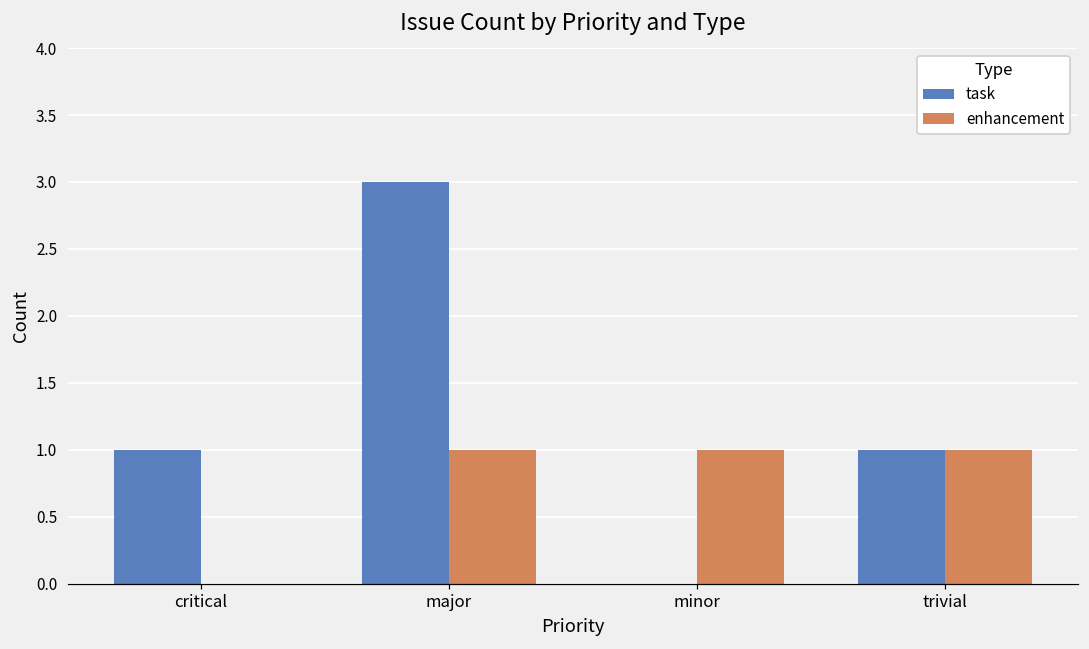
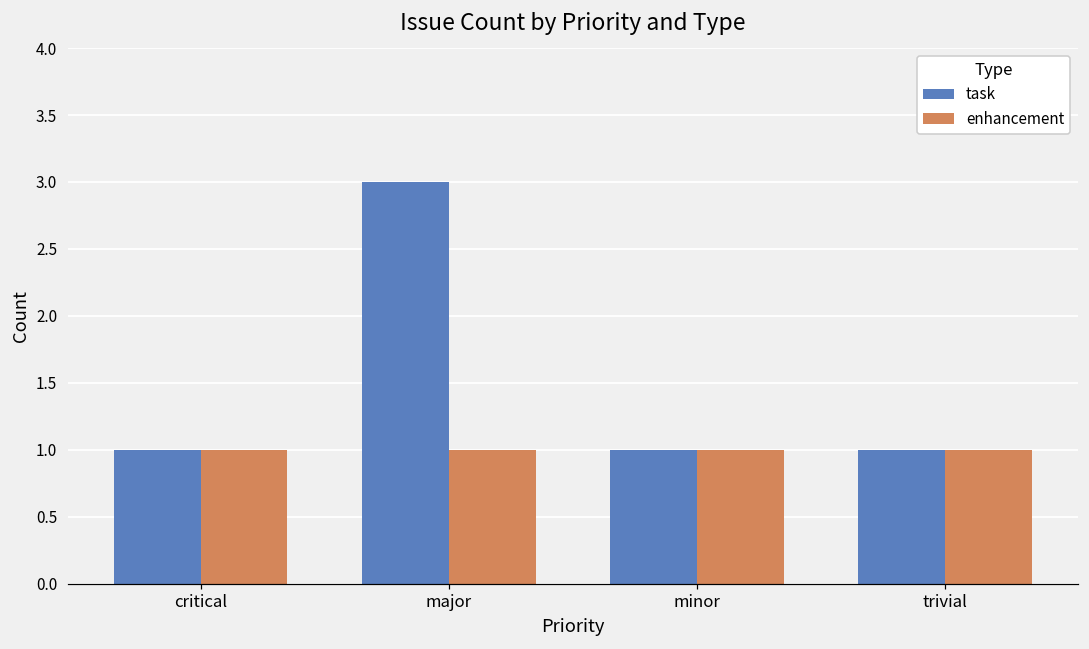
  {
    "task": {
      "critical": 1,
      "major": 3,
-     "minor": 0,
+     "minor": 1,
      "trivial": 1
    },
    "enhancement": {
-     "critical": 0,
+     "critical": 1,
      "major": 1,
      "minor": 1,
      "trivial": 1
    }
  }
